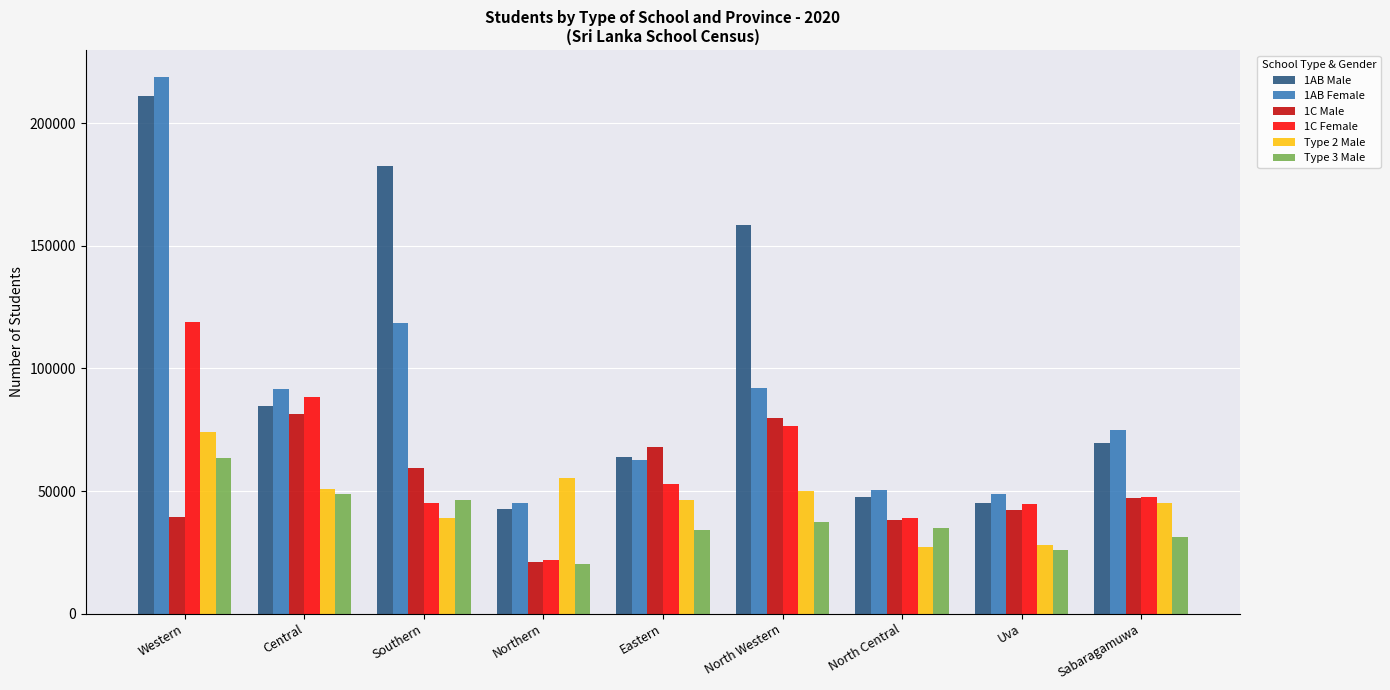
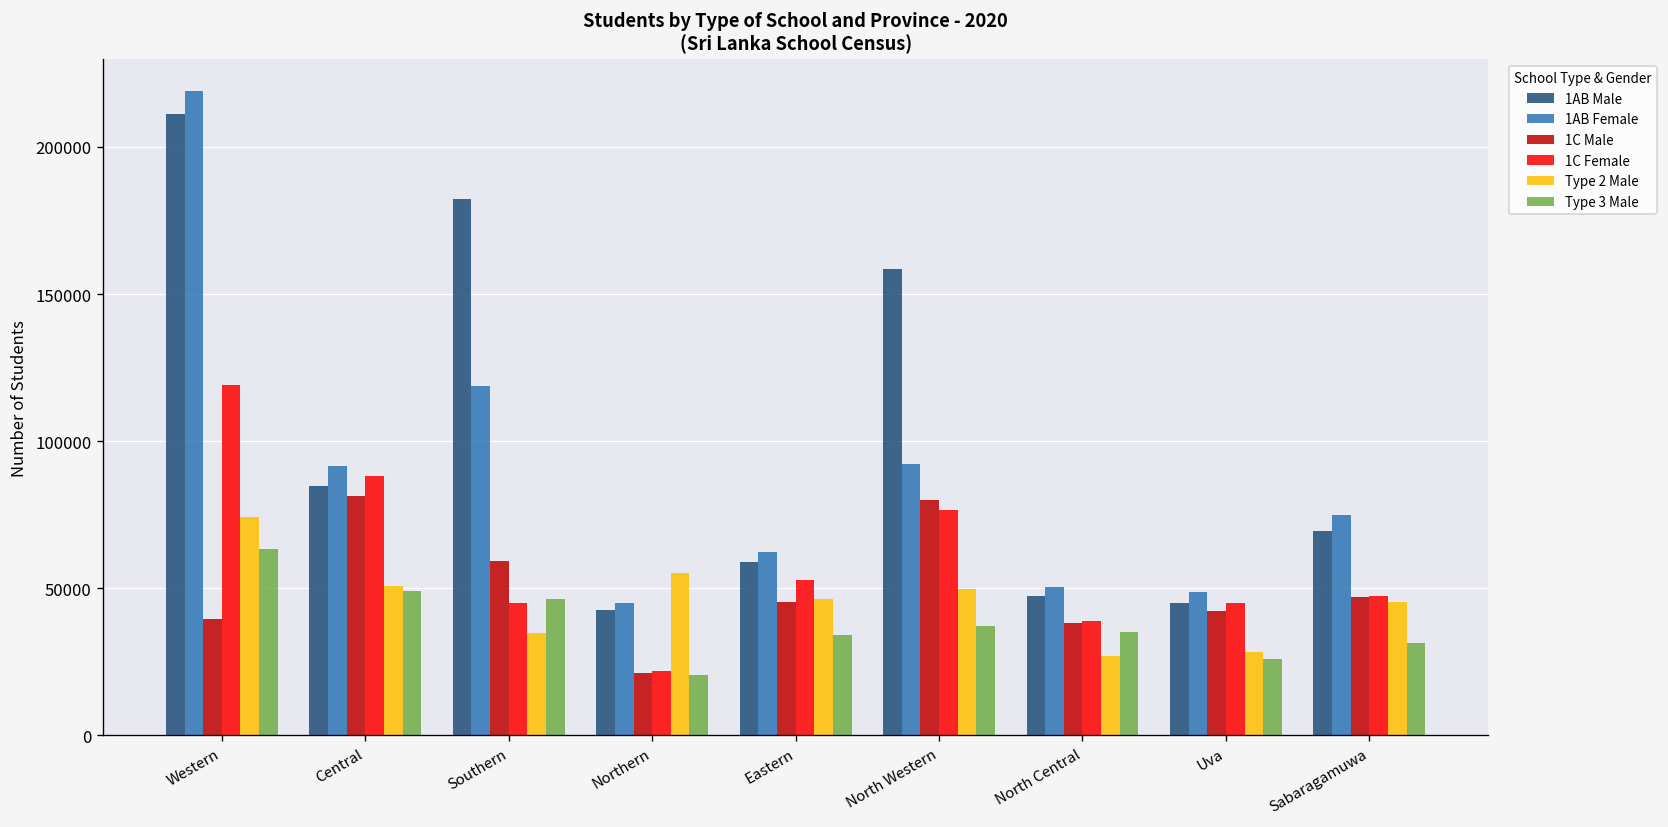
  {
    "1AB Male": {
      "Western": 211000,
      "Central": 85000,
      "Southern": 182000,
      "Northern": 43000,
-     "Eastern": 64000,
+     "Eastern": 59000,
      "North Western": 158000,
      "North Central": 47000,
      "Uva": 45000,
      "Sabaragamuwa": 69000
    },
    "1AB Female": {
      "Western": 219000,
      "Central": 92000,
      "Southern": 119000,
      "Northern": 45000,
      "Eastern": 62000,
      "North Western": 92000,
      "North Central": 51000,
      "Uva": 49000,
      "Sabaragamuwa": 75000
    },
    "1C Male": {
      "Western": 40000,
      "Central": 81000,
      "Southern": 59000,
      "Northern": 21000,
-     "Eastern": 68000,
+     "Eastern": 45000,
      "North Western": 80000,
      "North Central": 38000,
      "Uva": 42000,
      "Sabaragamuwa": 47000
    },
    "1C Female": {
      "Western": 119000,
      "Central": 88000,
      "Southern": 45000,
      "Northern": 22000,
      "Eastern": 53000,
      "North Western": 76000,
      "North Central": 39000,
      "Uva": 45000,
      "Sabaragamuwa": 48000
    },
    "Type 2 Male": {
      "Western": 74000,
      "Central": 51000,
-     "Southern": 39000,
+     "Southern": 35000,
      "Northern": 55000,
      "Eastern": 46000,
      "North Western": 50000,
      "North Central": 27000,
      "Uva": 28000,
      "Sabaragamuwa": 45000
    },
    "Type 3 Male": {
      "Western": 63000,
      "Central": 49000,
      "Southern": 46000,
      "Northern": 20000,
      "Eastern": 34000,
      "North Western": 37000,
      "North Central": 35000,
      "Uva": 26000,
      "Sabaragamuwa": 31000
    }
  }
